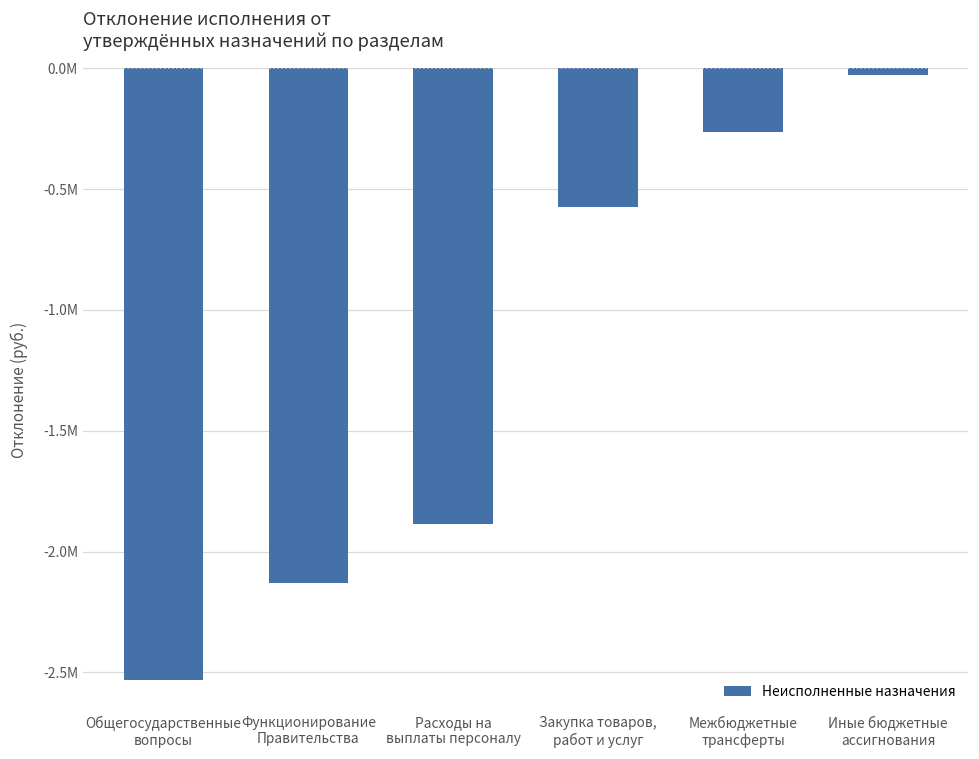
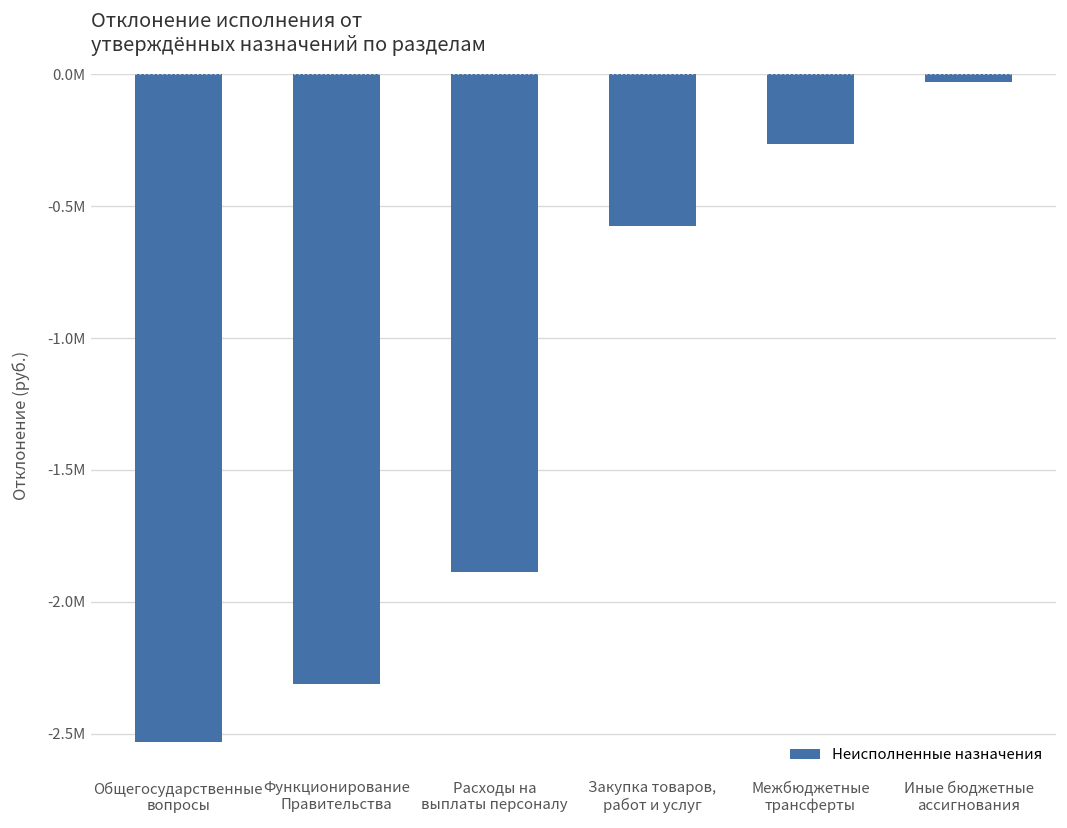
  {
    "Общегосударственные вопросы": -2530000,
-   "Функционирование Правительства": -2130000,
+   "Функционирование Правительства": -2310000,
    "Расходы на выплаты персоналу": -1890000,
    "Закупка товаров, работ и услуг": -580000,
    "Межбюджетные трансферты": -270000,
    "Иные бюджетные ассигнования": -30000
  }
